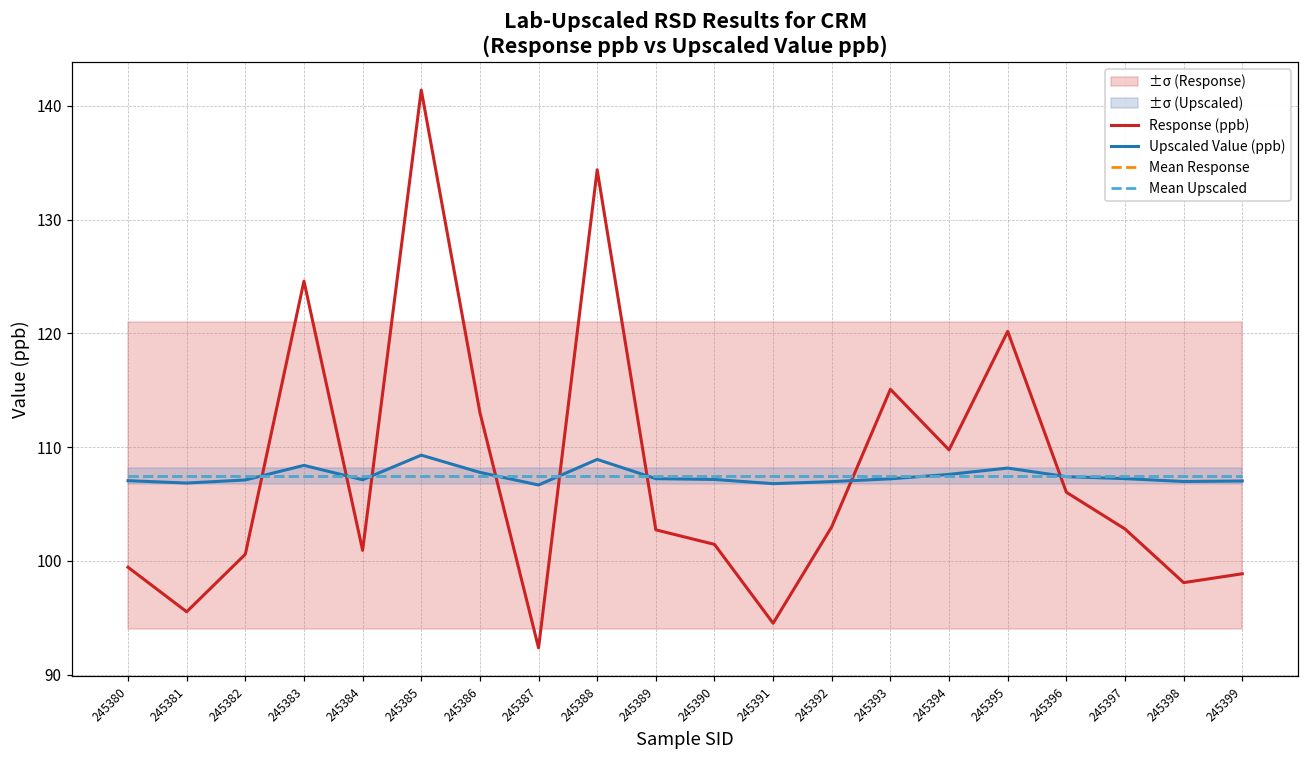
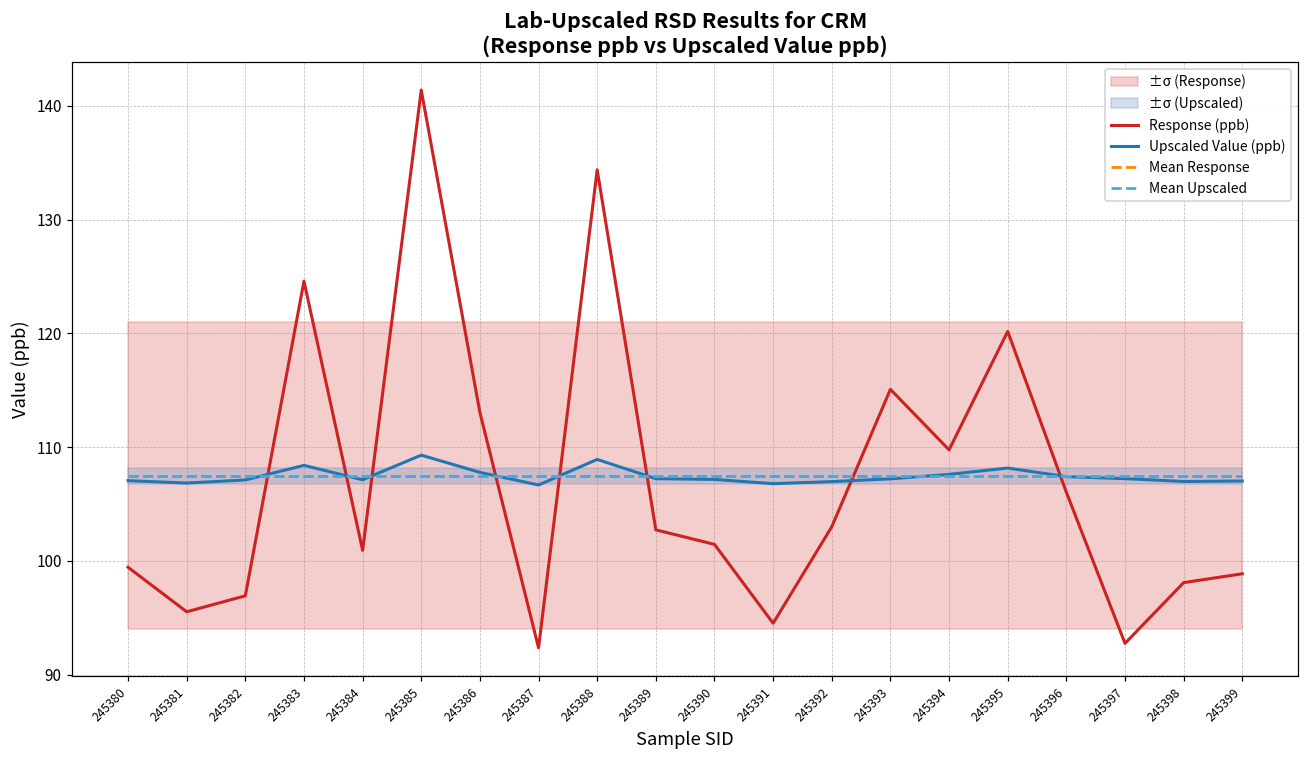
  {
    "Response (ppb)": {
      "245380": 99.4,
      "245381": 95.5,
-     "245382": 100.6,
+     "245382": 96.9,
      "245383": 124.6,
      "245384": 100.9,
      "245385": 141.4,
      "245386": 113.1,
      "245387": 92.4,
      "245388": 134.4,
      "245389": 102.7,
      "245390": 101.5,
      "245391": 94.5,
      "245392": 103.0,
      "245393": 115.1,
      "245394": 109.8,
      "245395": 120.2,
      "245396": 106.0,
-     "245397": 102.8,
+     "245397": 92.8,
      "245398": 98.1,
      "245399": 98.9
    },
    "±σ (Response)": {
      "245380": 121.0,
      "245381": 121.0,
      "245382": 121.0,
      "245383": 121.0,
      "245384": 121.0,
      "245385": 121.0,
      "245386": 121.0,
      "245387": 121.0,
      "245388": 121.0,
      "245389": 121.0,
      "245390": 121.0,
      "245391": 121.0,
      "245392": 121.0,
      "245393": 121.0,
      "245394": 121.0,
      "245395": 121.0,
      "245396": 121.0,
      "245397": 121.0,
      "245398": 121.0,
      "245399": 121.0
    },
    "Upscaled Value (ppb)": {
      "245380": 107.1,
      "245381": 106.8,
      "245382": 107.1,
      "245384": 107.1,
      "245385": 109.3,
      "245386": 107.8,
      "245387": 106.7,
      "245388": 108.9,
      "245389": 107.2,
      "245390": 107.2,
      "245391": 106.8,
      "245392": 107.0,
      "245393": 107.2,
      "245397": 107.2,
      "245398": 107.0,
      "245399": 107.0
    }
  }
